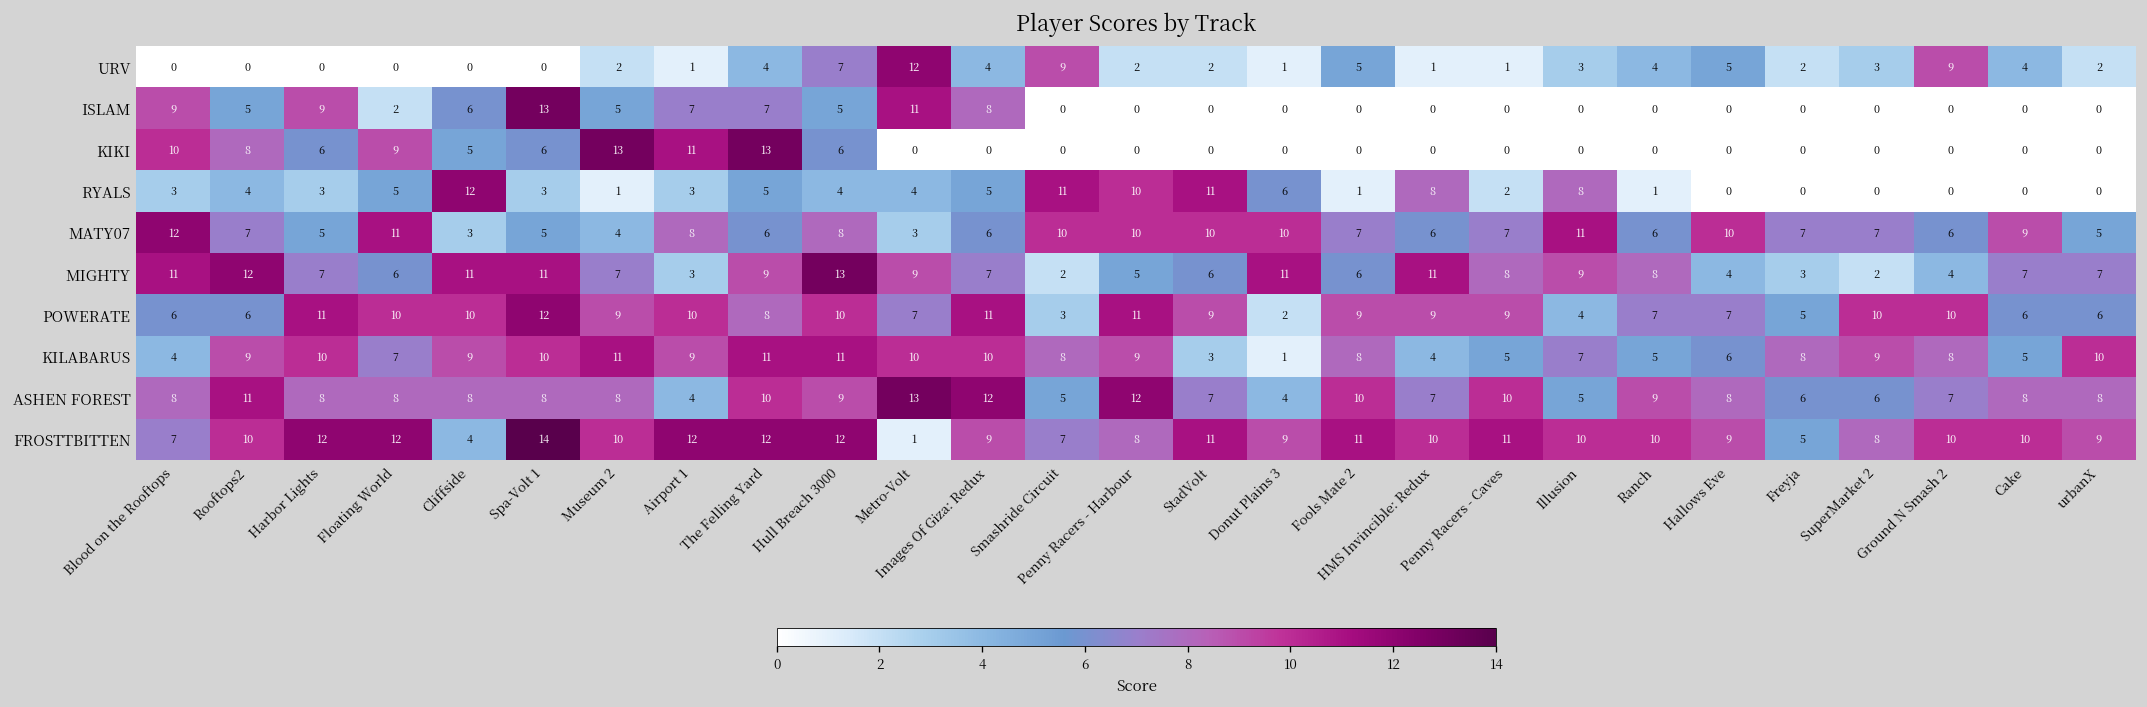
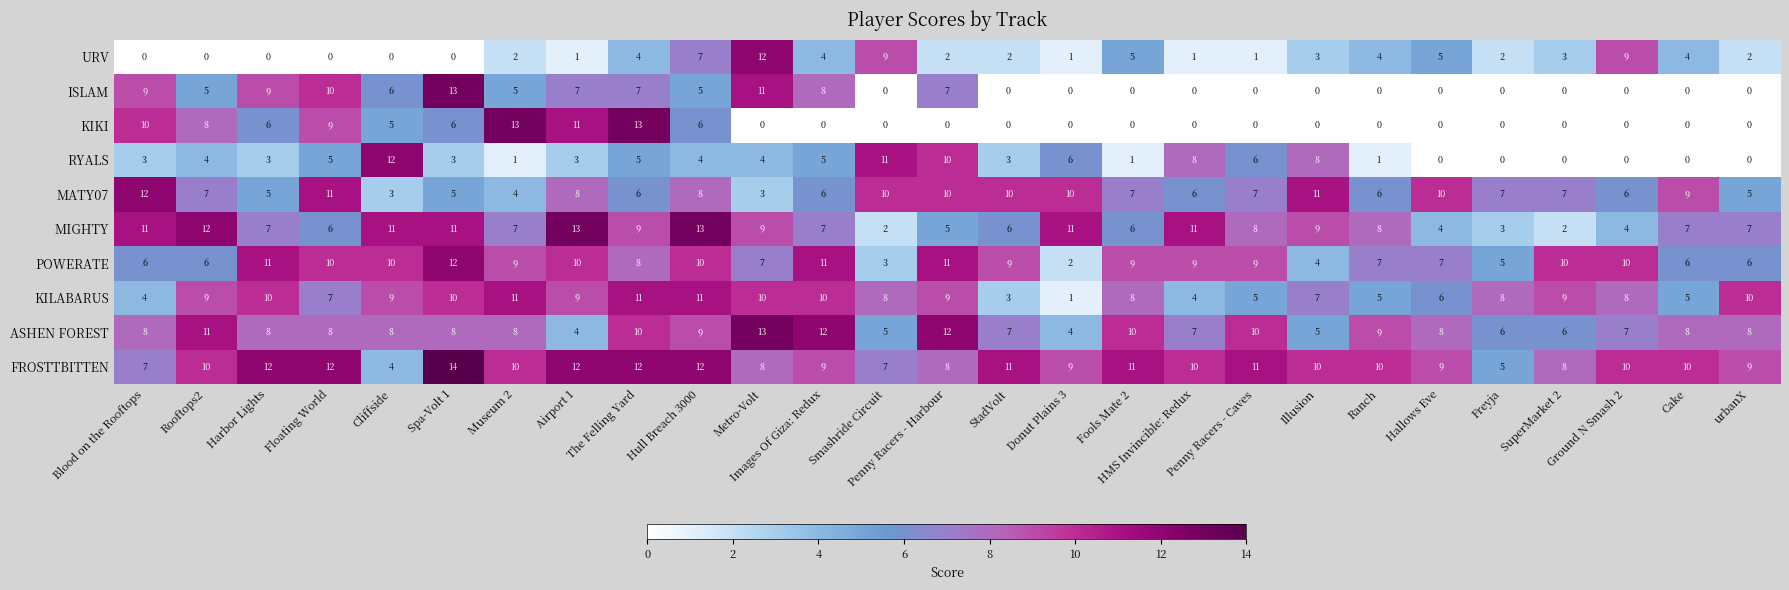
  {
    "ISLAM": {
      "Blood on the Rooftops": 9,
      "Rooftops2": 5,
      "Harbor Lights": 9,
-     "Floating World": 2,
+     "Floating World": 10,
      "Cliffside": 6,
      "Spa-Volt 1": 13,
      "Museum 2": 5,
      "Airport 1": 7,
      "The Felling Yard": 7,
      "Hull Breach 3000": 5,
      "Metro-Volt": 11,
      "Images Of Giza: Redux": 8,
      "Smashride Circuit": 0,
-     "Penny Racers - Harbour": 0,
+     "Penny Racers - Harbour": 7,
      "StadVolt": 0,
      "Donut Plains 3": 0,
      "Fools Mate 2": 0,
      "HMS Invincible: Redux": 0,
      "Penny Racers - Caves": 0,
      "Illusion": 0,
      "Ranch": 0,
      "Hallows Eve": 0,
      "Freyja": 0,
      "SuperMarket 2": 0,
      "Ground N Smash 2": 0,
      "Cake": 0,
      "urbanX": 0
    },
    "RYALS": {
      "Blood on the Rooftops": 3,
      "Rooftops2": 4,
      "Harbor Lights": 3,
      "Floating World": 5,
      "Cliffside": 12,
      "Spa-Volt 1": 3,
      "Museum 2": 1,
      "Airport 1": 3,
      "The Felling Yard": 5,
      "Hull Breach 3000": 4,
      "Metro-Volt": 4,
      "Images Of Giza: Redux": 5,
      "Smashride Circuit": 11,
      "Penny Racers - Harbour": 10,
-     "StadVolt": 11,
+     "StadVolt": 3,
      "Donut Plains 3": 6,
      "Fools Mate 2": 1,
      "HMS Invincible: Redux": 8,
-     "Penny Racers - Caves": 2,
+     "Penny Racers - Caves": 6,
      "Illusion": 8,
      "Ranch": 1,
      "Hallows Eve": 0,
      "Freyja": 0,
      "SuperMarket 2": 0,
      "Ground N Smash 2": 0,
      "Cake": 0,
      "urbanX": 0
    },
    "MIGHTY": {
      "Blood on the Rooftops": 11,
      "Rooftops2": 12,
      "Harbor Lights": 7,
      "Floating World": 6,
      "Cliffside": 11,
      "Spa-Volt 1": 11,
      "Museum 2": 7,
-     "Airport 1": 3,
+     "Airport 1": 13,
      "The Felling Yard": 9,
      "Hull Breach 3000": 13,
      "Metro-Volt": 9,
      "Images Of Giza: Redux": 7,
      "Smashride Circuit": 2,
      "Penny Racers - Harbour": 5,
      "StadVolt": 6,
      "Donut Plains 3": 11,
      "Fools Mate 2": 6,
      "HMS Invincible: Redux": 11,
      "Penny Racers - Caves": 8,
      "Illusion": 9,
      "Ranch": 8,
      "Hallows Eve": 4,
      "Freyja": 3,
      "SuperMarket 2": 2,
      "Ground N Smash 2": 4,
      "Cake": 7,
      "urbanX": 7
    },
    "FROSTTBITTEN": {
      "Blood on the Rooftops": 7,
      "Rooftops2": 10,
      "Harbor Lights": 12,
      "Floating World": 12,
      "Cliffside": 4,
      "Spa-Volt 1": 14,
      "Museum 2": 10,
      "Airport 1": 12,
      "The Felling Yard": 12,
      "Hull Breach 3000": 12,
-     "Metro-Volt": 1,
+     "Metro-Volt": 8,
      "Images Of Giza: Redux": 9,
      "Smashride Circuit": 7,
      "Penny Racers - Harbour": 8,
      "StadVolt": 11,
      "Donut Plains 3": 9,
      "Fools Mate 2": 11,
      "HMS Invincible: Redux": 10,
      "Penny Racers - Caves": 11,
      "Illusion": 10,
      "Ranch": 10,
      "Hallows Eve": 9,
      "Freyja": 5,
      "SuperMarket 2": 8,
      "Ground N Smash 2": 10,
      "Cake": 10,
      "urbanX": 9
    }
  }
